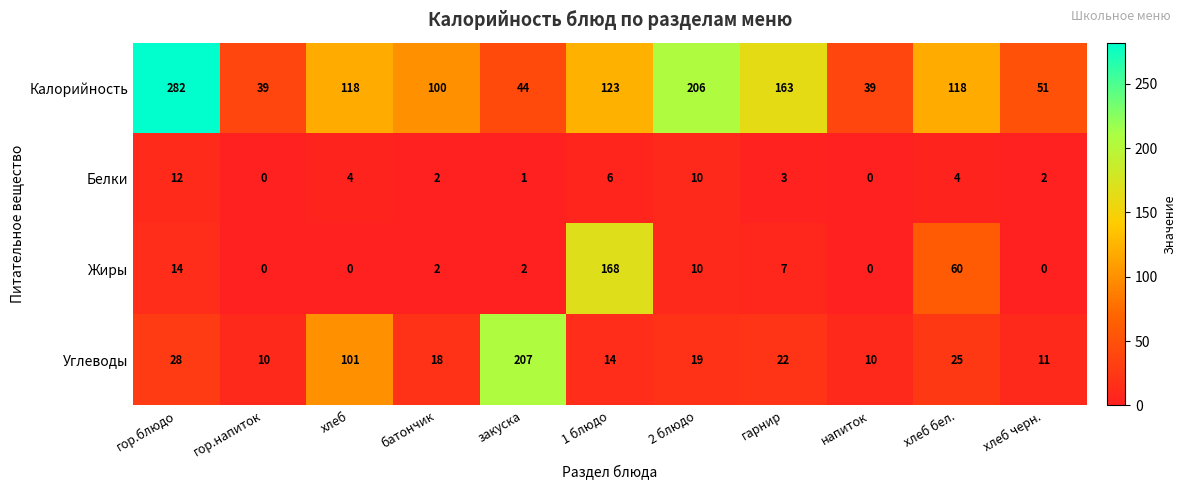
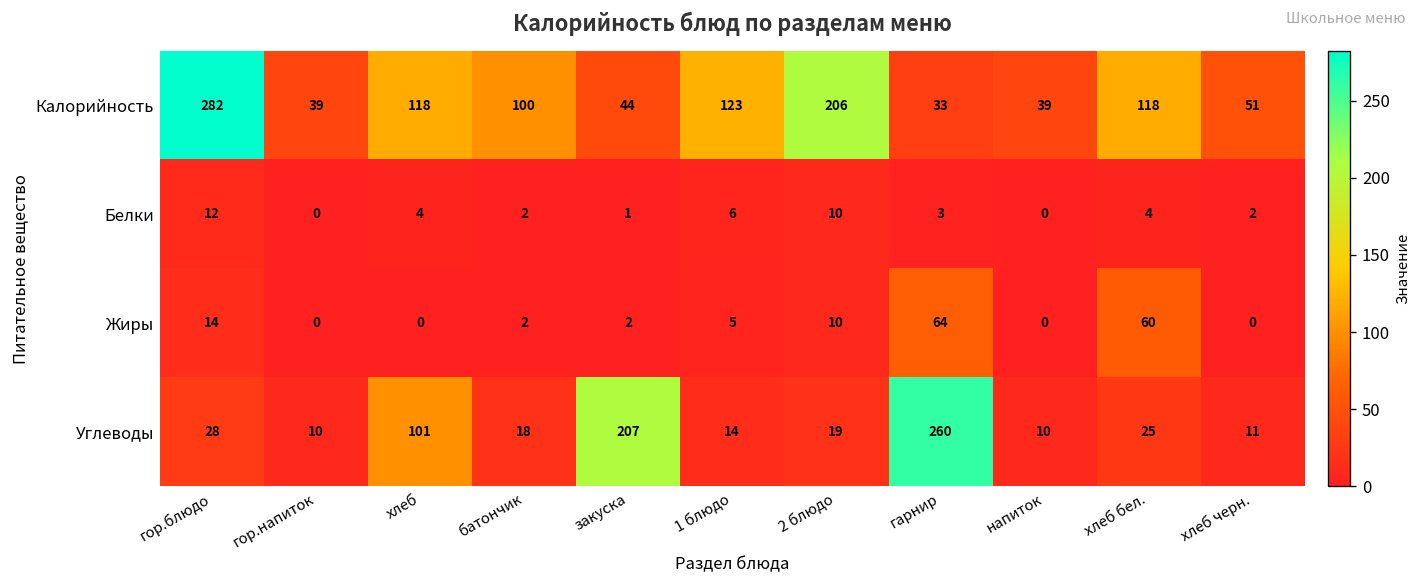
  {
    "Калорийность": {
      "гор.блюдо": 282,
      "гор.напиток": 39,
      "хлеб": 118,
      "батончик": 100,
      "закуска": 44,
      "1 блюдо": 123,
      "2 блюдо": 206,
-     "гарнир": 163,
+     "гарнир": 33,
      "напиток": 39,
      "хлеб бел.": 118,
      "хлеб черн.": 51
    },
    "Белки": {
      "гор.блюдо": 12,
      "гор.напиток": 0,
      "хлеб": 4,
      "батончик": 2,
      "закуска": 1,
      "1 блюдо": 6,
      "2 блюдо": 10,
      "гарнир": 3,
      "напиток": 0,
      "хлеб бел.": 4,
      "хлеб черн.": 2
    },
    "Жиры": {
      "гор.блюдо": 14,
      "гор.напиток": 0,
      "хлеб": 0,
      "батончик": 2,
      "закуска": 2,
-     "1 блюдо": 168,
+     "1 блюдо": 5,
      "2 блюдо": 10,
-     "гарнир": 7,
+     "гарнир": 64,
      "напиток": 0,
      "хлеб бел.": 60,
      "хлеб черн.": 0
    },
    "Углеводы": {
      "гор.блюдо": 28,
      "гор.напиток": 10,
      "хлеб": 101,
      "батончик": 18,
      "закуска": 207,
      "1 блюдо": 14,
      "2 блюдо": 19,
-     "гарнир": 22,
+     "гарнир": 260,
      "напиток": 10,
      "хлеб бел.": 25,
      "хлеб черн.": 11
    }
  }
